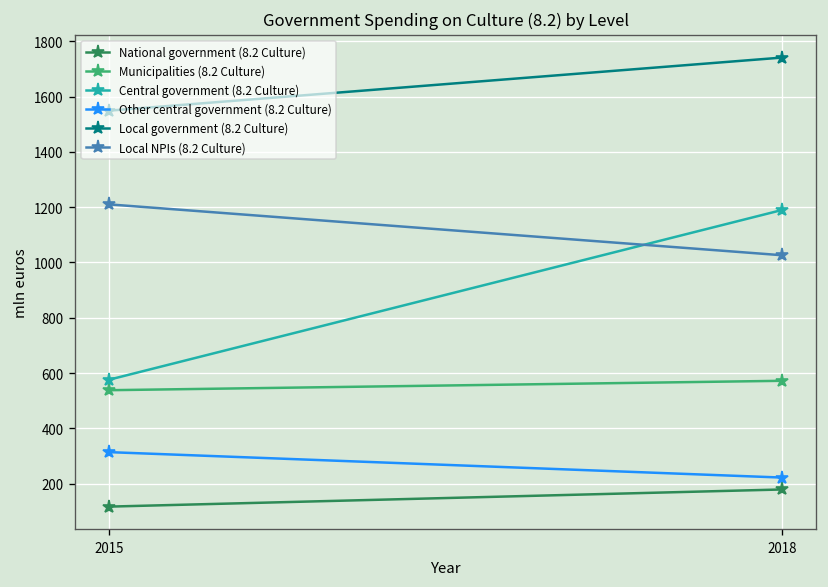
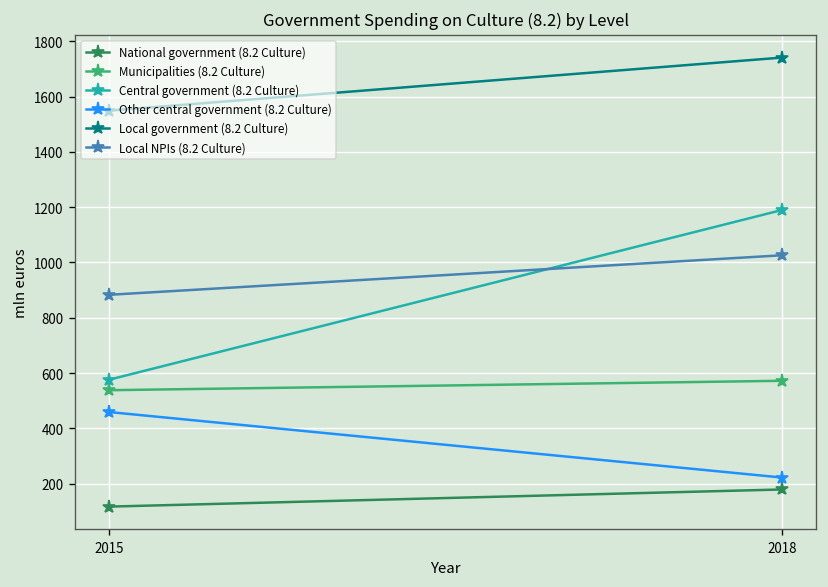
  {
    "Central government (8.2 Culture)": {
      "2015": 580,
      "2018": 1190
    },
    "Other central government (8.2 Culture)": {
-     "2015": 310,
+     "2015": 460,
      "2018": 220
    },
    "Local government (8.2 Culture)": {
      "2018": 1740
    },
    "Local NPIs (8.2 Culture)": {
-     "2015": 1210,
+     "2015": 880,
      "2018": 1030
    }
  }
